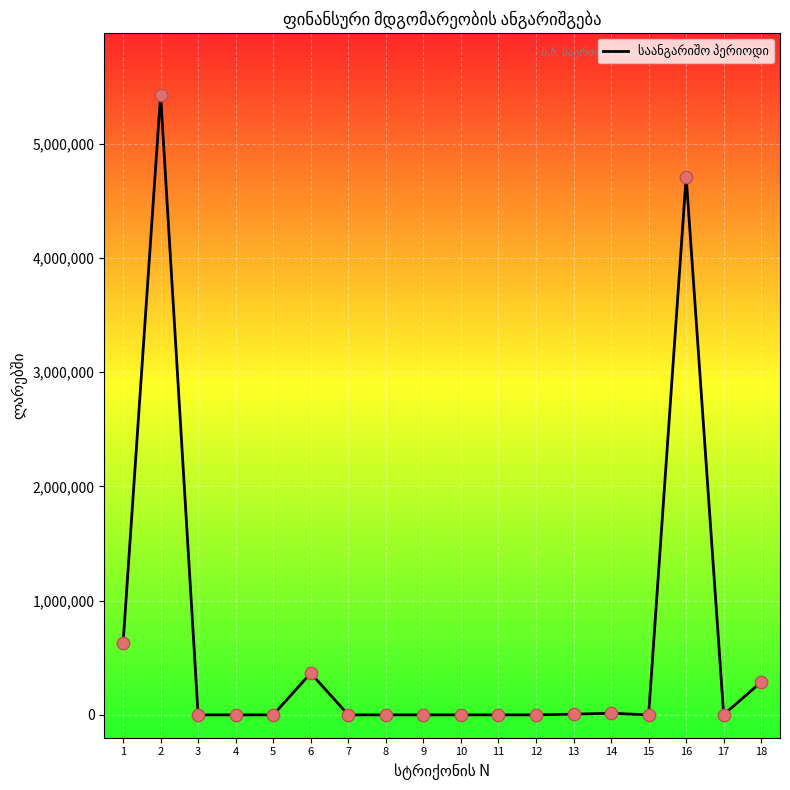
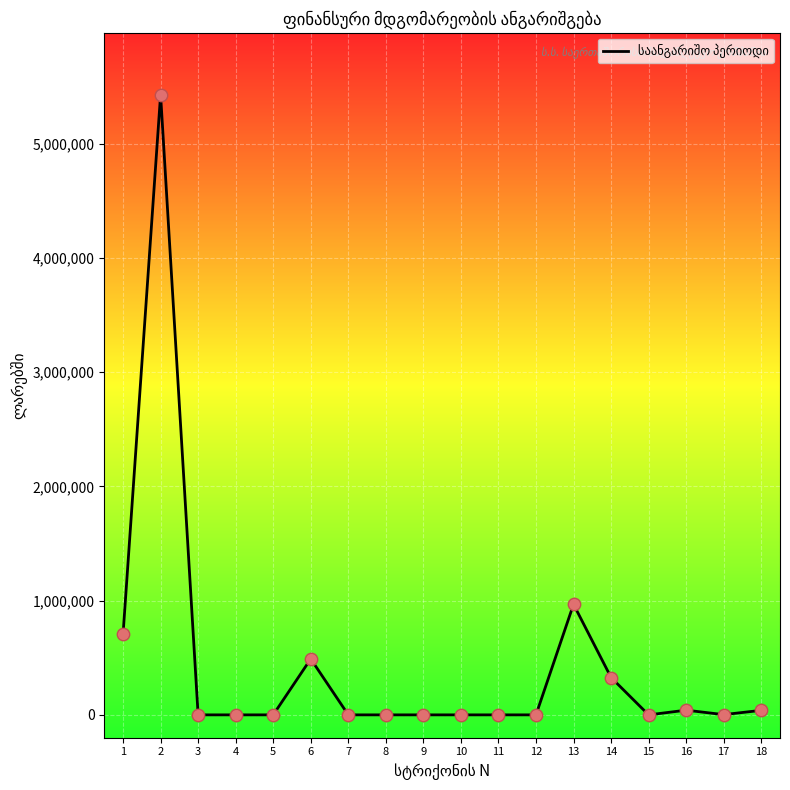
  {
-   "1": "630,000",
+   "1": "710,000",
    "2": "5,430,000",
    "3": "0",
    "4": "0",
    "5": "0",
-   "6": "360,000",
+   "6": "490,000",
    "7": "0",
    "8": "0",
    "9": "0",
    "10": "0",
    "11": "0",
    "12": "0",
-   "13": "10,000",
-   "14": "10,000",
+   "13": "970,000",
+   "14": "330,000",
    "15": "0",
-   "16": "4,710,000",
+   "16": "40,000",
    "17": "0",
-   "18": "290,000"
+   "18": "40,000"
  }
